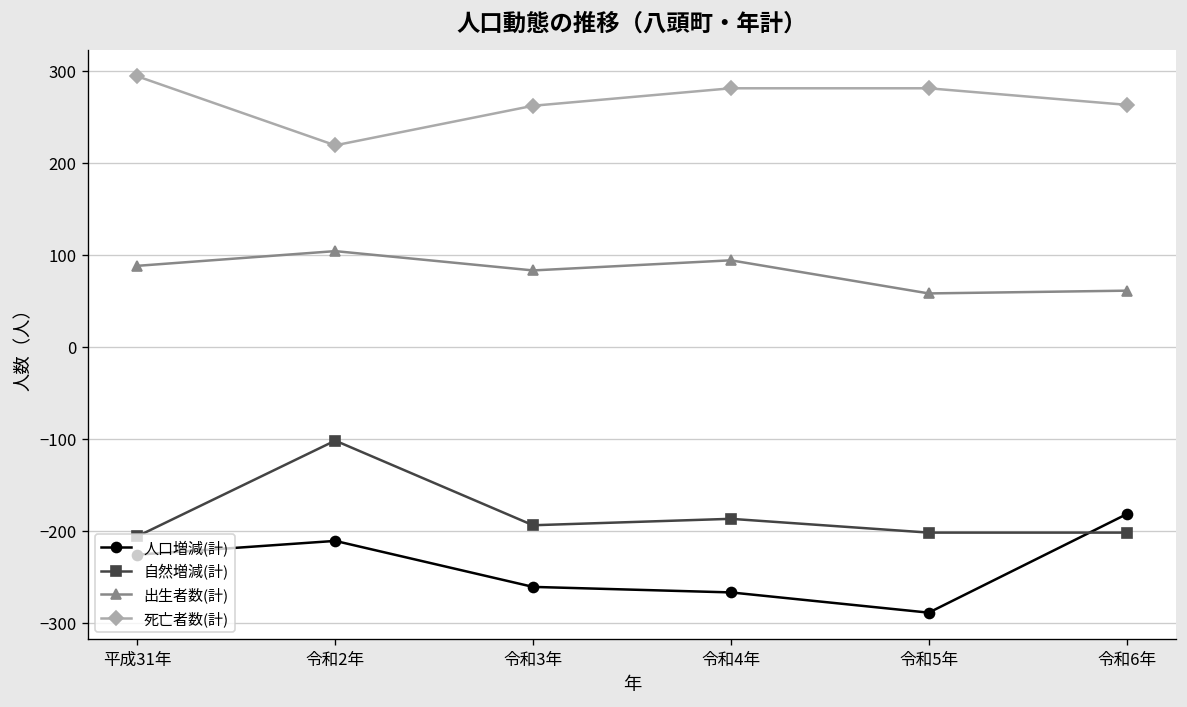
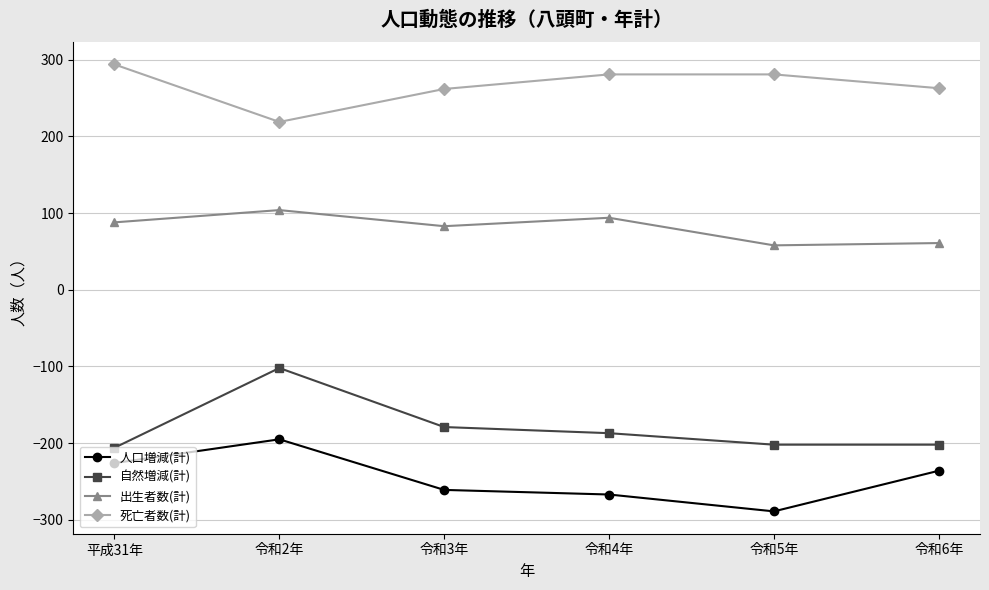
  {
    "人口増減(計)": {
-     "令和2年": -210,
+     "令和2年": -200,
      "令和3年": -260,
      "令和4年": -270,
      "令和5年": -290,
-     "令和6年": -180
+     "令和6年": -240
    },
    "自然増減(計)": {
      "令和2年": -100,
-     "令和3年": -190,
+     "令和3年": -180,
      "令和4年": -190,
      "令和5年": -200,
      "令和6年": -200
    }
  }
